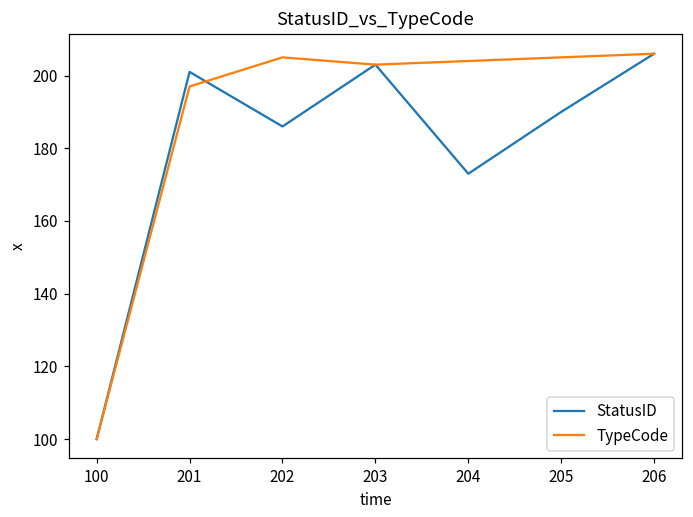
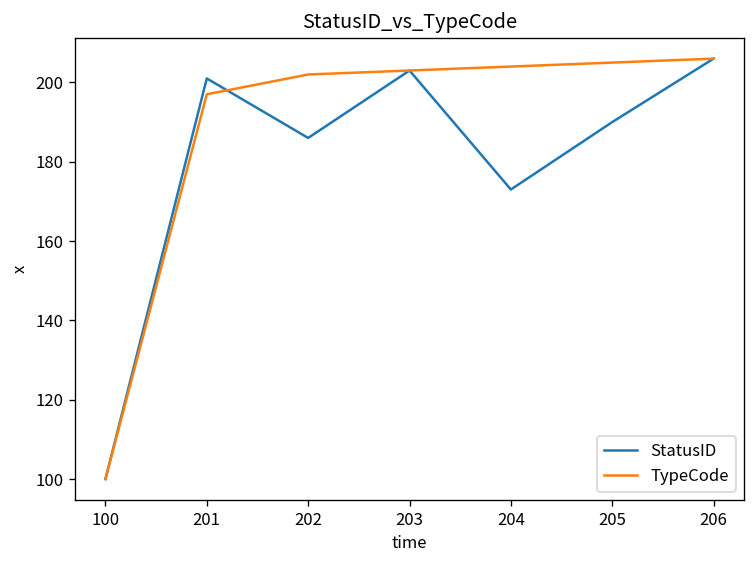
  {
    "StatusID": {
      "201": 201,
      "202": 186,
      "204": 173,
      "205": 190
    },
    "TypeCode": {
      "201": 197,
-     "202": 205,
+     "202": 202,
      "204": 204,
      "205": 205
    }
  }
